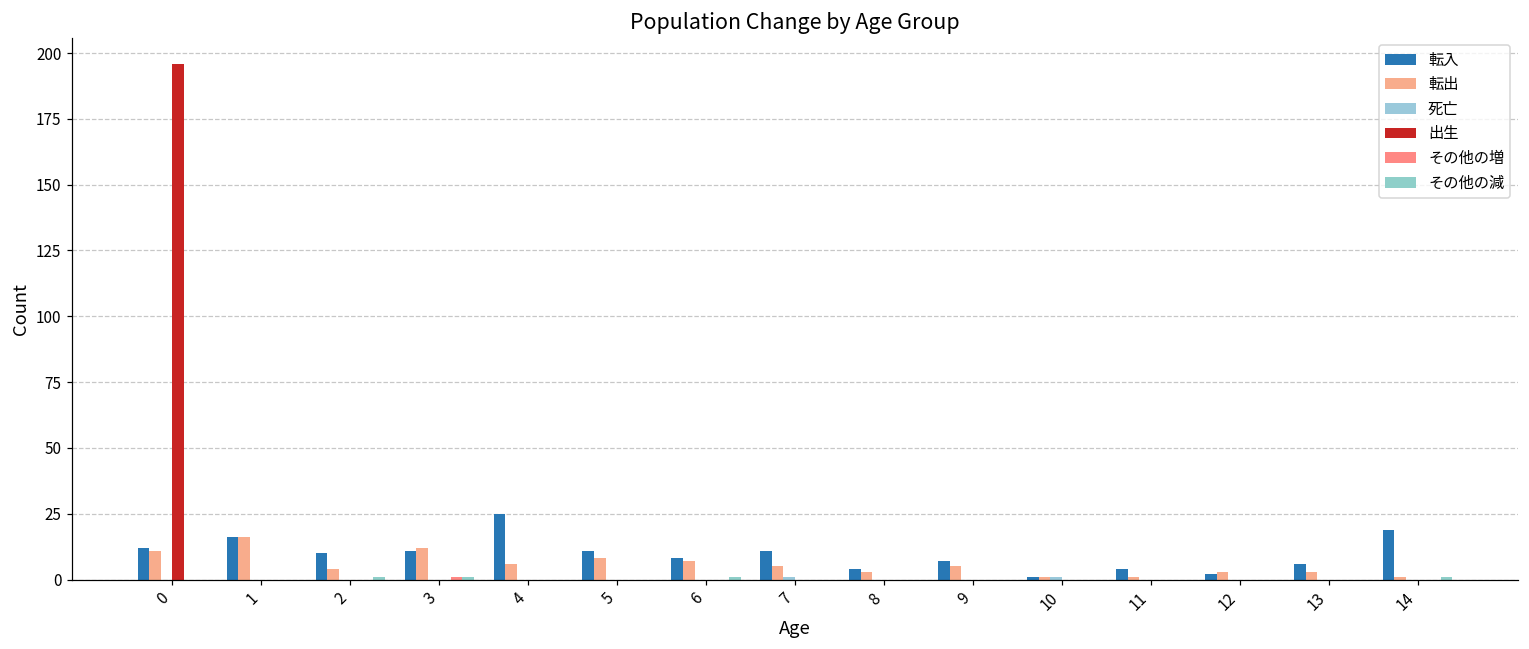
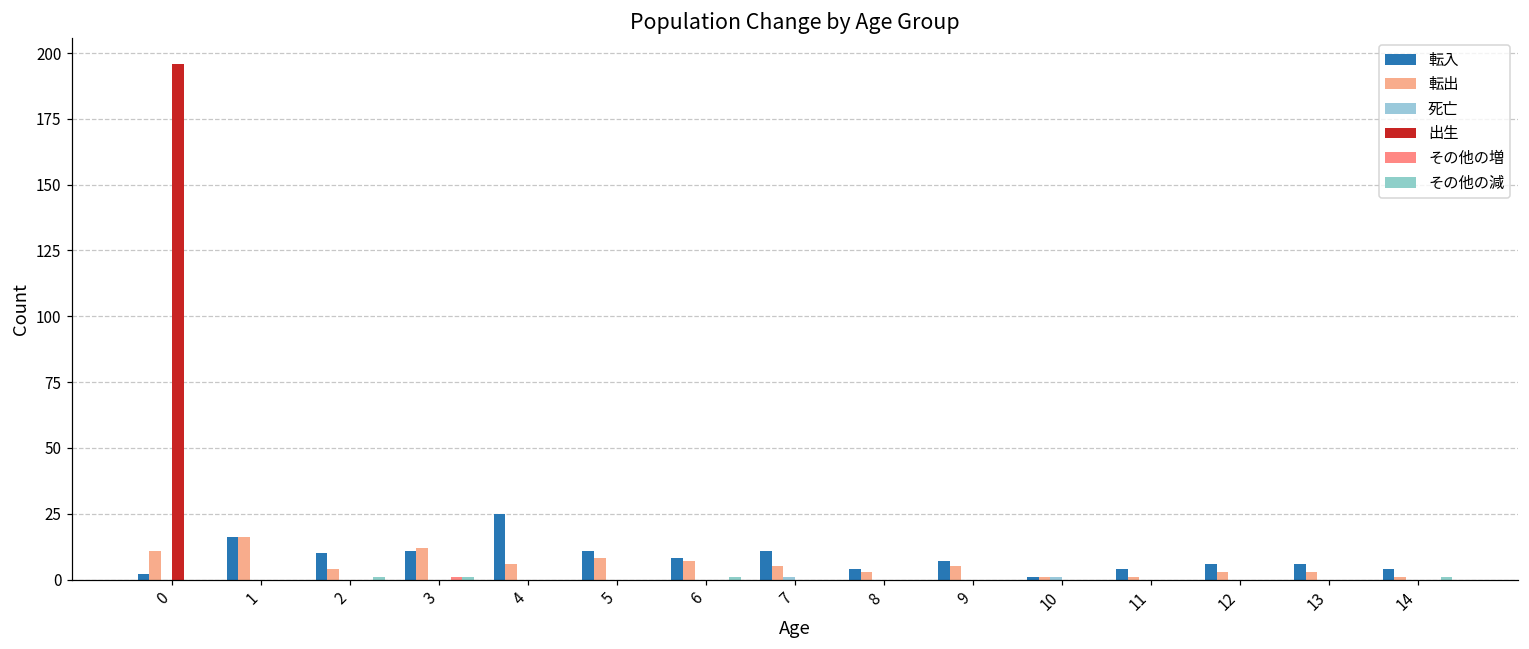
  {
    "転入": {
-     "0": 12,
+     "0": 2,
      "1": 16,
      "2": 10,
      "3": 11,
      "4": 25,
      "5": 11,
      "6": 8,
      "7": 11,
      "8": 4,
      "9": 7,
      "11": 4,
-     "12": 2,
+     "12": 6,
      "13": 6,
-     "14": 19
+     "14": 4
    },
    "出生": {
      "0": 196,
      "1": 0,
      "2": 0,
      "3": 0,
      "4": 0,
      "5": 0,
      "6": 0,
      "7": 0,
      "8": 0,
      "9": 0,
      "10": 0,
      "11": 0,
      "12": 0,
      "13": 0,
      "14": 0
    }
  }
